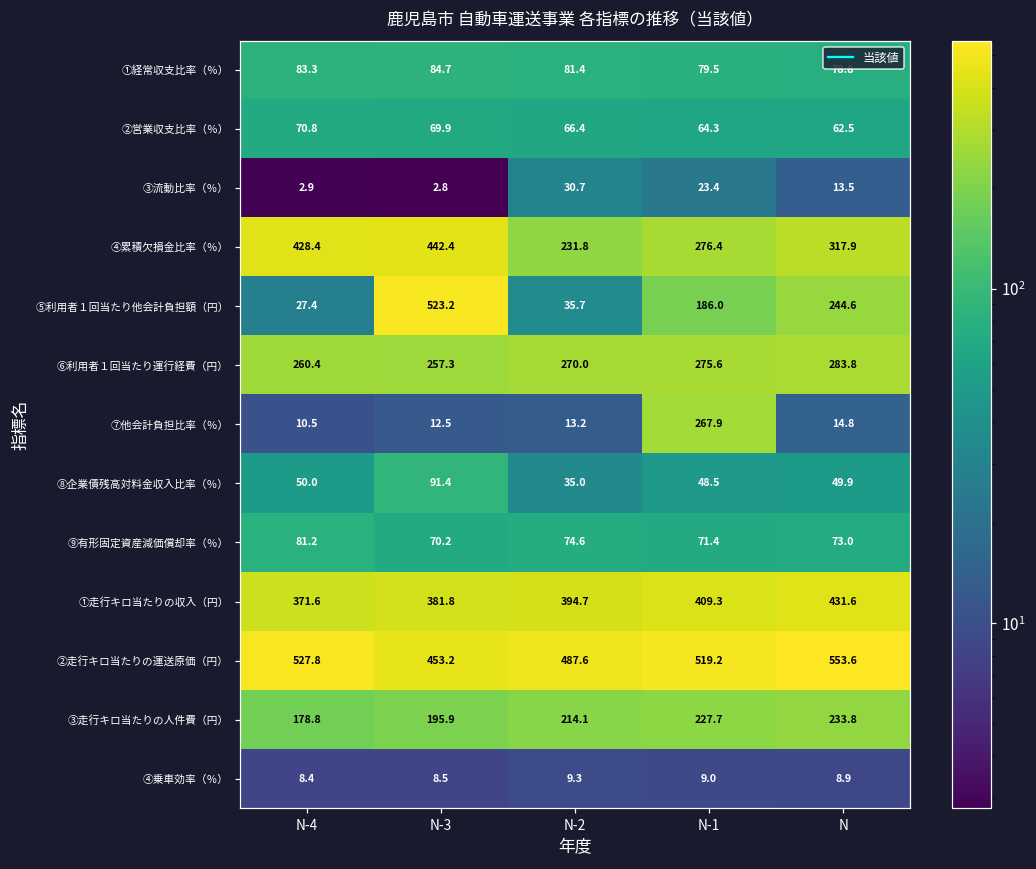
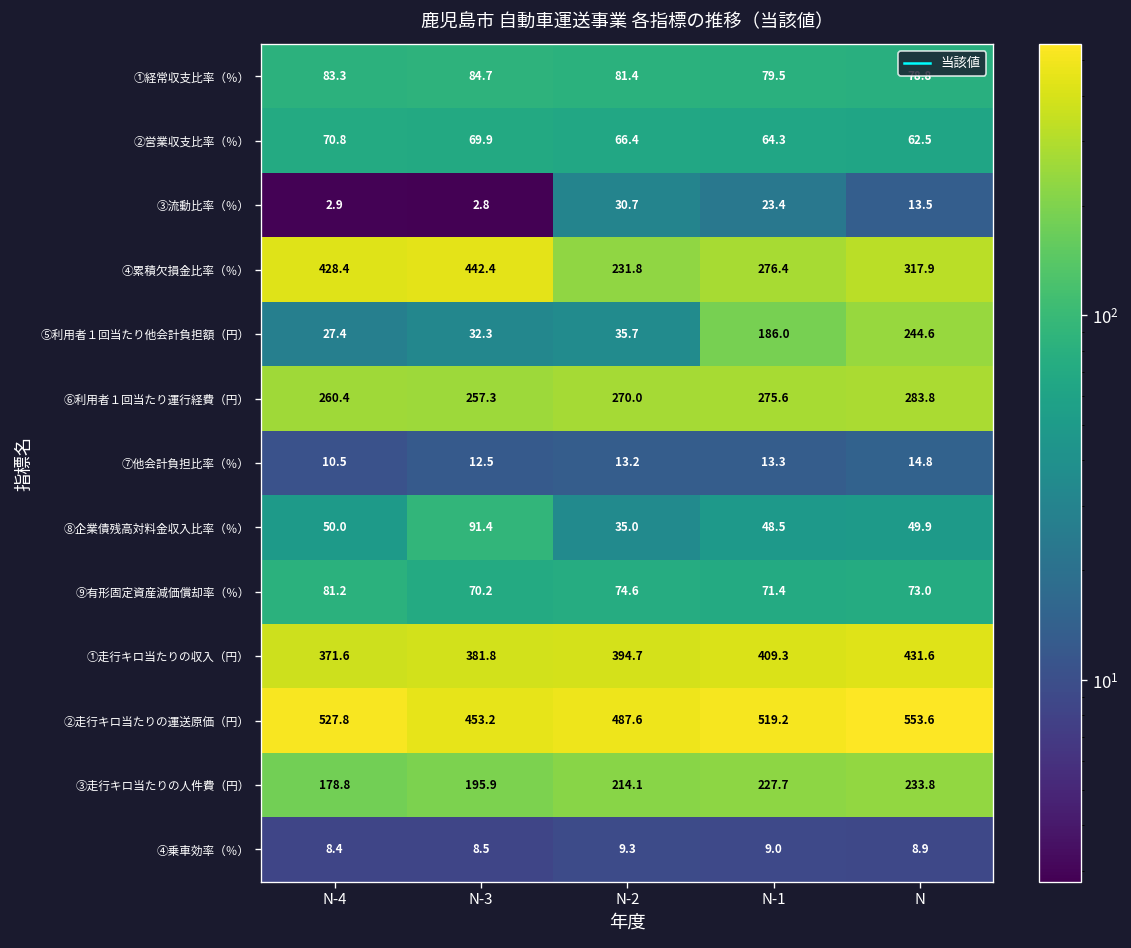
  {
    "①経常収支比率（％）": {
      "N-4": 83.3,
      "N-3": 84.7,
      "N-2": 81.4,
      "N-1": 79.5
    },
    "②営業収支比率（％）": {
      "N-4": 70.8,
      "N-3": 69.9,
      "N-2": 66.4,
      "N-1": 64.3,
      "N": 62.5
    },
    "③流動比率（％）": {
      "N-4": 2.9,
      "N-3": 2.8,
      "N-2": 30.7,
      "N-1": 23.4,
      "N": 13.5
    },
    "④累積欠損金比率（％）": {
      "N-4": 428.4,
      "N-3": 442.4,
      "N-2": 231.8,
      "N-1": 276.4,
      "N": 317.9
    },
    "⑤利用者１回当たり他会計負担額（円）": {
      "N-4": 27.4,
-     "N-3": 523.2,
+     "N-3": 32.3,
      "N-2": 35.7,
      "N-1": 186.0,
      "N": 244.6
    },
    "⑥利用者１回当たり運行経費（円）": {
      "N-4": 260.4,
      "N-3": 257.3,
      "N-2": 270.0,
      "N-1": 275.6,
      "N": 283.8
    },
    "⑦他会計負担比率（％）": {
      "N-4": 10.5,
      "N-3": 12.5,
      "N-2": 13.2,
-     "N-1": 267.9,
+     "N-1": 13.3,
      "N": 14.8
    },
    "⑧企業債残高対料金収入比率（％）": {
      "N-4": 50.0,
      "N-3": 91.4,
      "N-2": 35.0,
      "N-1": 48.5,
      "N": 49.9
    },
    "⑨有形固定資産減価償却率（％）": {
      "N-4": 81.2,
      "N-3": 70.2,
      "N-2": 74.6,
      "N-1": 71.4,
      "N": 73.0
    },
    "①走行キロ当たりの収入（円）": {
      "N-4": 371.6,
      "N-3": 381.8,
      "N-2": 394.7,
      "N-1": 409.3,
      "N": 431.6
    },
    "②走行キロ当たりの運送原価（円）": {
      "N-4": 527.8,
      "N-3": 453.2,
      "N-2": 487.6,
      "N-1": 519.2,
      "N": 553.6
    },
    "③走行キロ当たりの人件費（円）": {
      "N-4": 178.8,
      "N-3": 195.9,
      "N-2": 214.1,
      "N-1": 227.7,
      "N": 233.8
    },
    "④乗車効率（％）": {
      "N-4": 8.4,
      "N-3": 8.5,
      "N-2": 9.3,
      "N-1": 9.0,
      "N": 8.9
    }
  }
